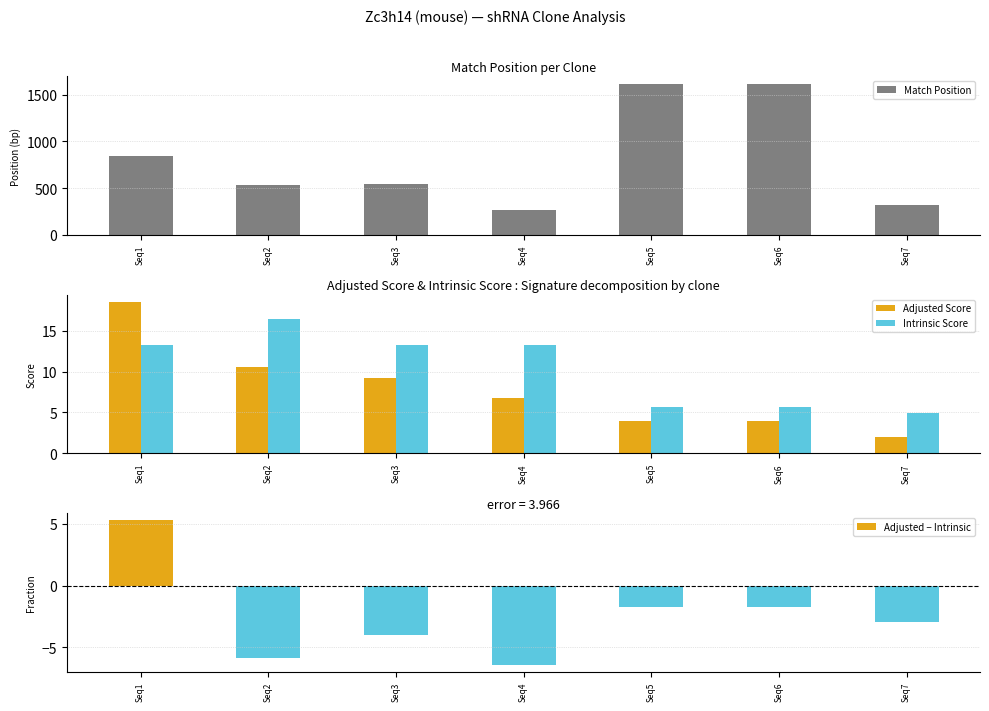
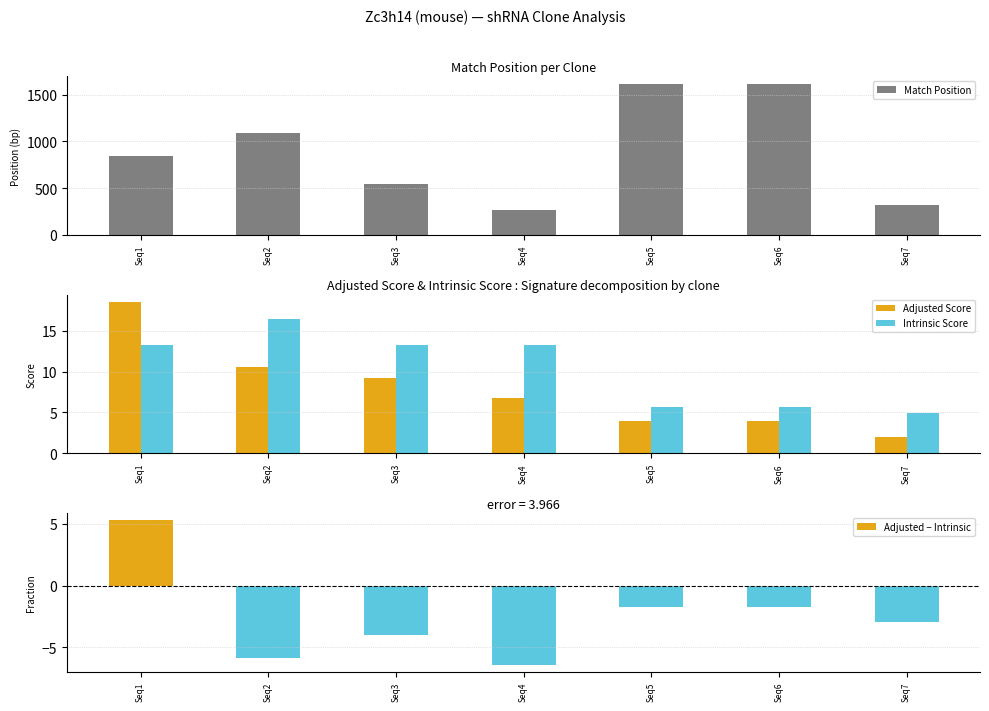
  {
    "Match Position per Clone": {
      "Seq1": 800,
-     "Seq2": 500,
+     "Seq2": 1100,
      "Seq3": 500,
      "Seq4": 300,
      "Seq5": 1600,
      "Seq6": 1600,
      "Seq7": 300
    },
    "Adjusted Score & Intrinsic Score : Signature decomposition by clone": {
      "Adjusted Score": {
        "Seq1": 18,
        "Seq2": 11,
        "Seq3": 9,
        "Seq4": 7,
        "Seq5": 4,
        "Seq6": 4,
        "Seq7": 2
      },
      "Intrinsic Score": {
        "Seq1": 13,
        "Seq2": 16,
        "Seq3": 13,
        "Seq4": 13,
        "Seq5": 6,
        "Seq6": 6,
        "Seq7": 5
      }
    },
    "error = 3.966": {
      "Seq1": 5.3,
      "Seq2": -5.8,
      "Seq3": -4.0,
      "Seq4": -6.4,
      "Seq5": -1.7,
      "Seq6": -1.7,
      "Seq7": -2.9
    }
  }
